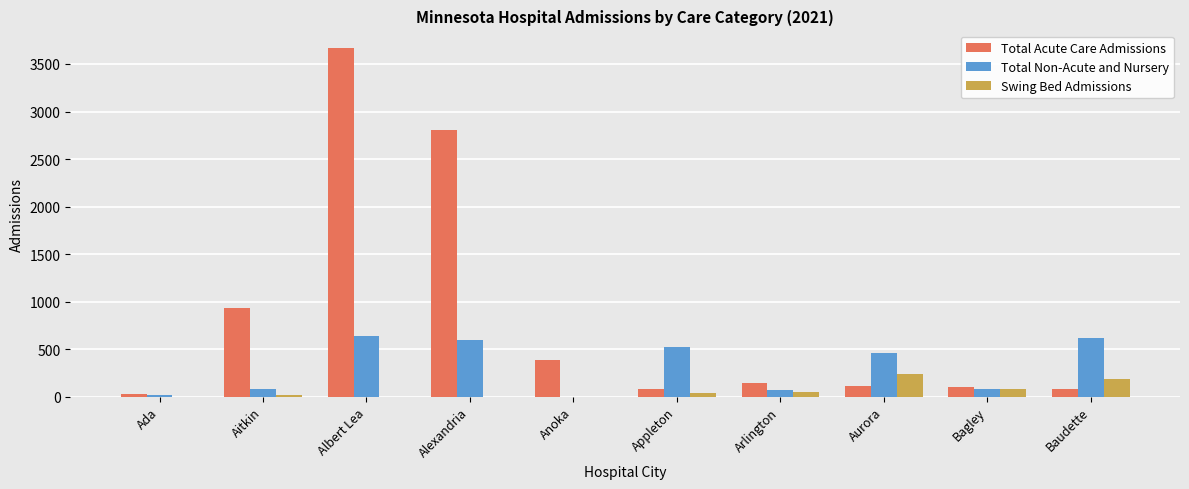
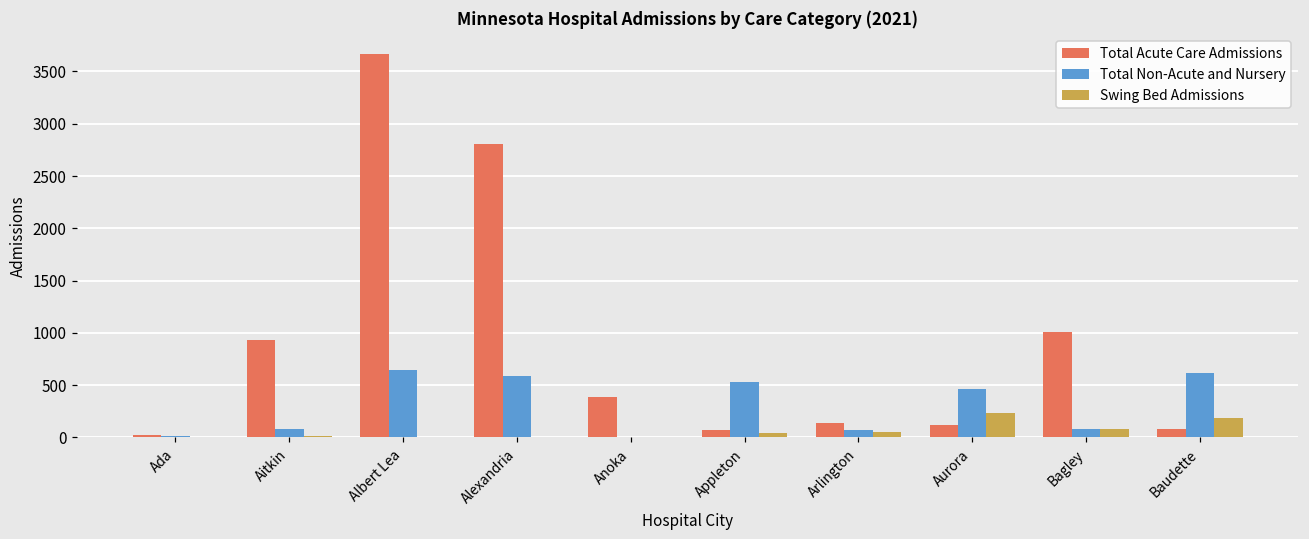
  {
    "Total Acute Care Admissions": {
      "Aitkin": 900,
      "Albert Lea": 3700,
      "Alexandria": 2800,
      "Anoka": 400,
      "Appleton": 100,
      "Arlington": 100,
      "Aurora": 100,
-     "Bagley": 100,
+     "Bagley": 1000,
      "Baudette": 100
    },
    "Total Non-Acute and Nursery": {
      "Aitkin": 100,
      "Albert Lea": 600,
      "Alexandria": 600,
      "Anoka": 0,
      "Appleton": 500,
      "Arlington": 100,
      "Aurora": 500,
      "Bagley": 100,
      "Baudette": 600
    },
    "Swing Bed Admissions": {
      "Ada": 0,
      "Albert Lea": 0,
      "Alexandria": 0,
      "Anoka": 0,
      "Appleton": 0,
      "Arlington": 100,
      "Aurora": 200,
      "Bagley": 100,
      "Baudette": 200
    }
  }
